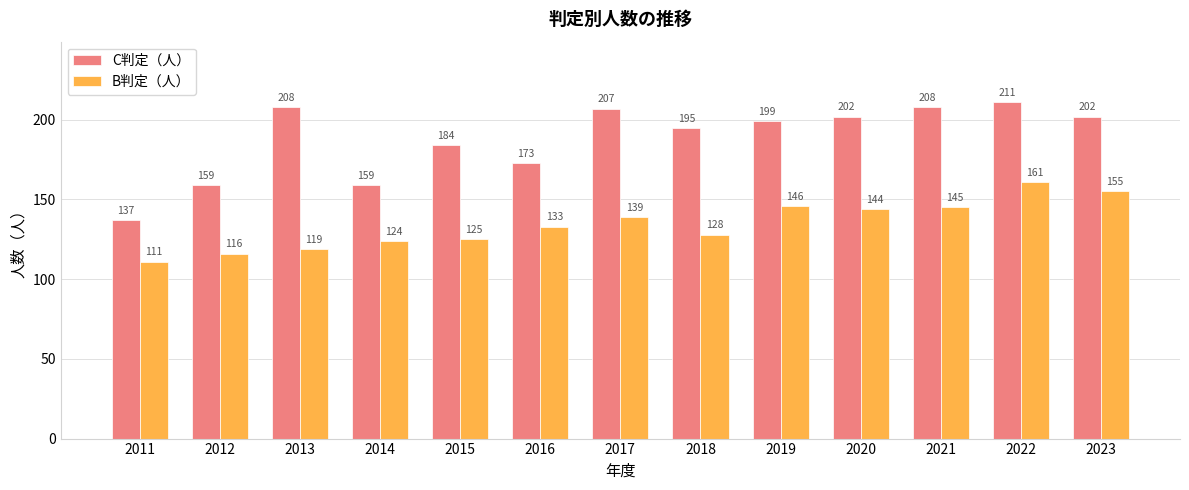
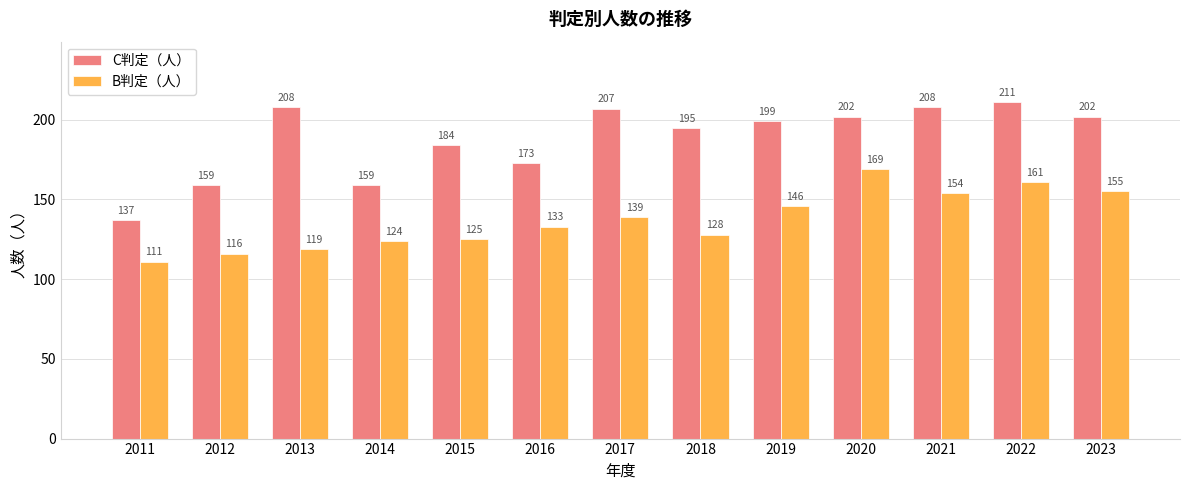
  {
    "C判定（人）": {
      "2011": 137,
      "2012": 159,
      "2013": 208,
      "2014": 159,
      "2015": 184,
      "2016": 173,
      "2017": 207,
      "2018": 195,
      "2019": 199,
      "2020": 202,
      "2021": 208,
      "2022": 211,
      "2023": 202
    },
    "B判定（人）": {
      "2011": 111,
      "2012": 116,
      "2013": 119,
      "2014": 124,
      "2015": 125,
      "2016": 133,
      "2017": 139,
      "2018": 128,
      "2019": 146,
-     "2020": 144,
-     "2021": 145,
+     "2020": 169,
+     "2021": 154,
      "2022": 161,
      "2023": 155
    }
  }
